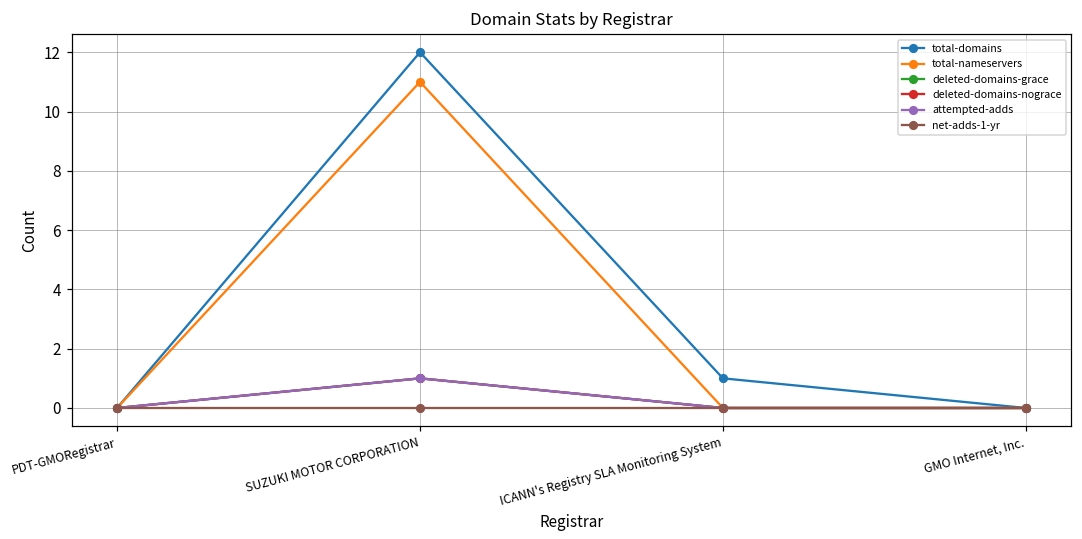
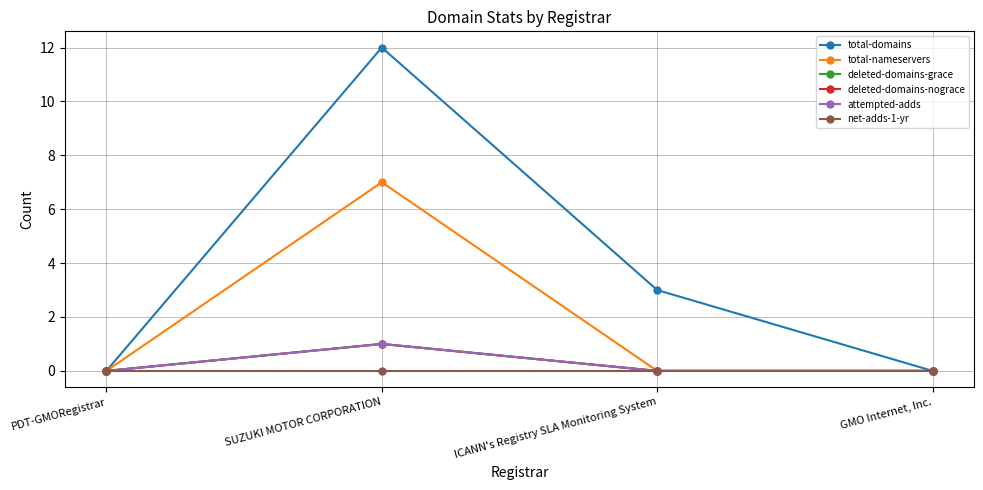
  {
    "total-domains": {
      "SUZUKI MOTOR CORPORATION": 12,
-     "ICANN's Registry SLA Monitoring System": 1
+     "ICANN's Registry SLA Monitoring System": 3
    },
    "total-nameservers": {
-     "SUZUKI MOTOR CORPORATION": 11
+     "SUZUKI MOTOR CORPORATION": 7
    },
    "attempted-adds": {
      "SUZUKI MOTOR CORPORATION": 1
    },
    "net-adds-1-yr": {
      "SUZUKI MOTOR CORPORATION": 0
    }
  }
